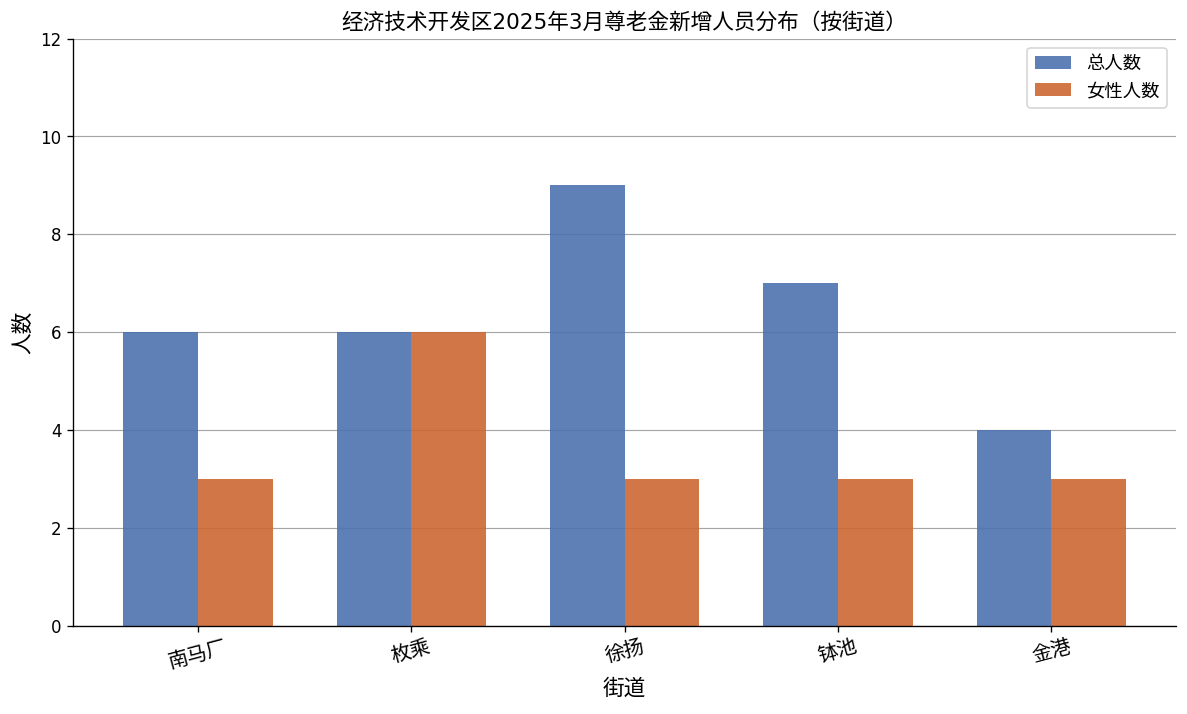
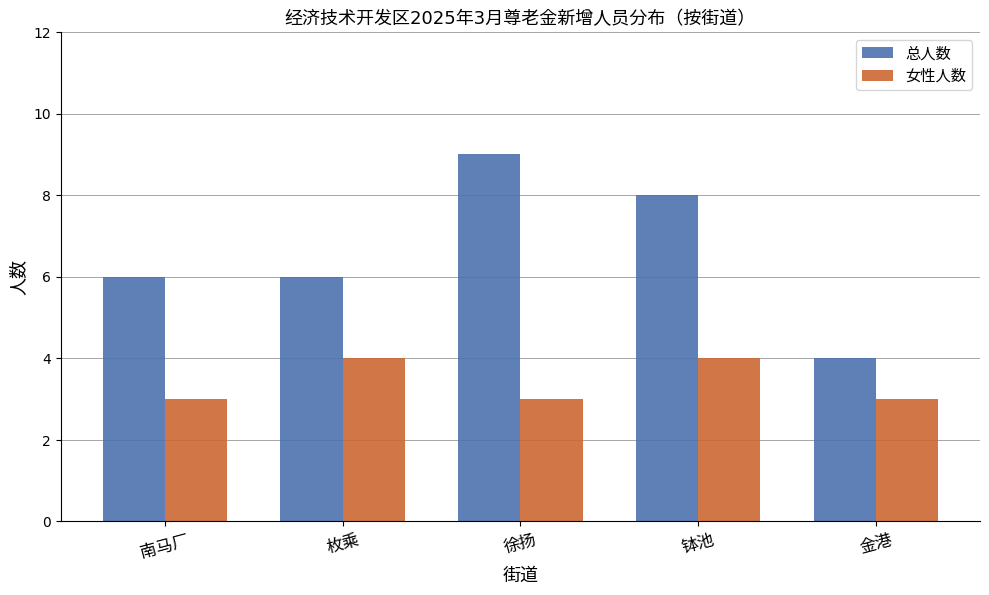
  {
    "总人数": {
      "南马厂": 6,
      "枚乘": 6,
      "徐扬": 9,
-     "钵池": 7,
+     "钵池": 8,
      "金港": 4
    },
    "女性人数": {
      "南马厂": 3,
-     "枚乘": 6,
+     "枚乘": 4,
      "徐扬": 3,
-     "钵池": 3,
+     "钵池": 4,
      "金港": 3
    }
  }
